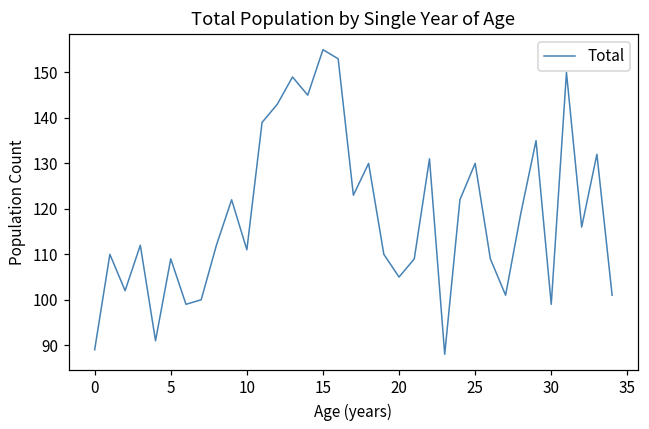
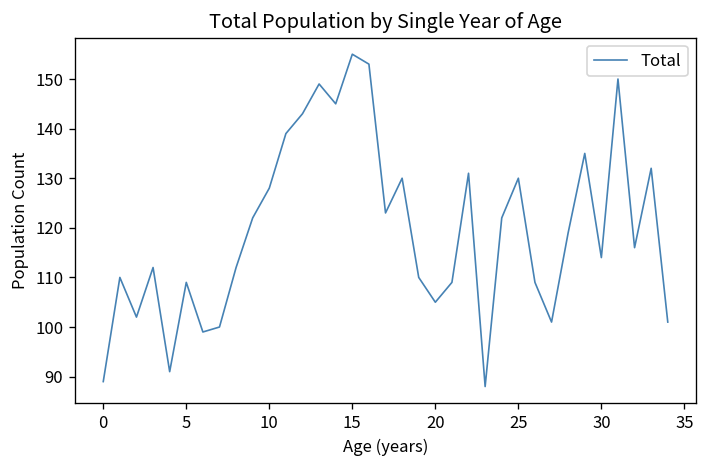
  {
    "0": 89,
    "5": 109,
-   "10": 111,
+   "10": 128,
    "15": 155,
    "20": 105,
    "25": 130,
-   "30": 99
+   "30": 114
  }
